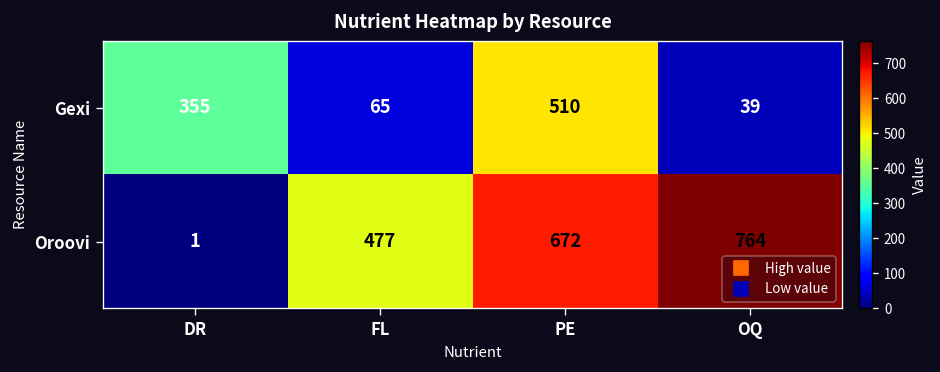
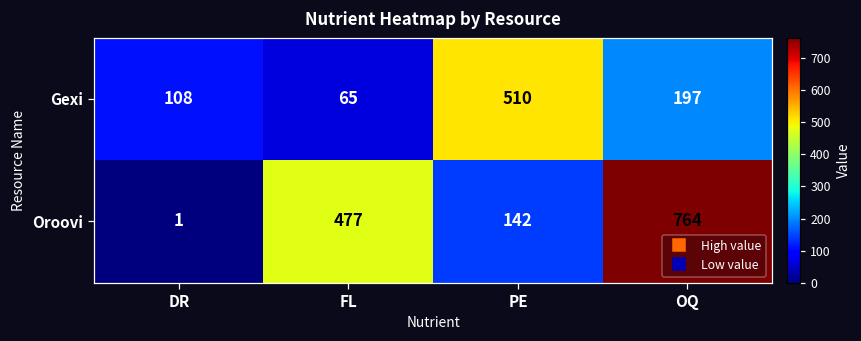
  {
    "Gexi": {
-     "DR": 355,
+     "DR": 108,
      "FL": 65,
      "PE": 510,
-     "OQ": 39
+     "OQ": 197
    },
    "Oroovi": {
      "DR": 1,
      "FL": 477,
-     "PE": 672,
+     "PE": 142,
      "OQ": 764
    }
  }
